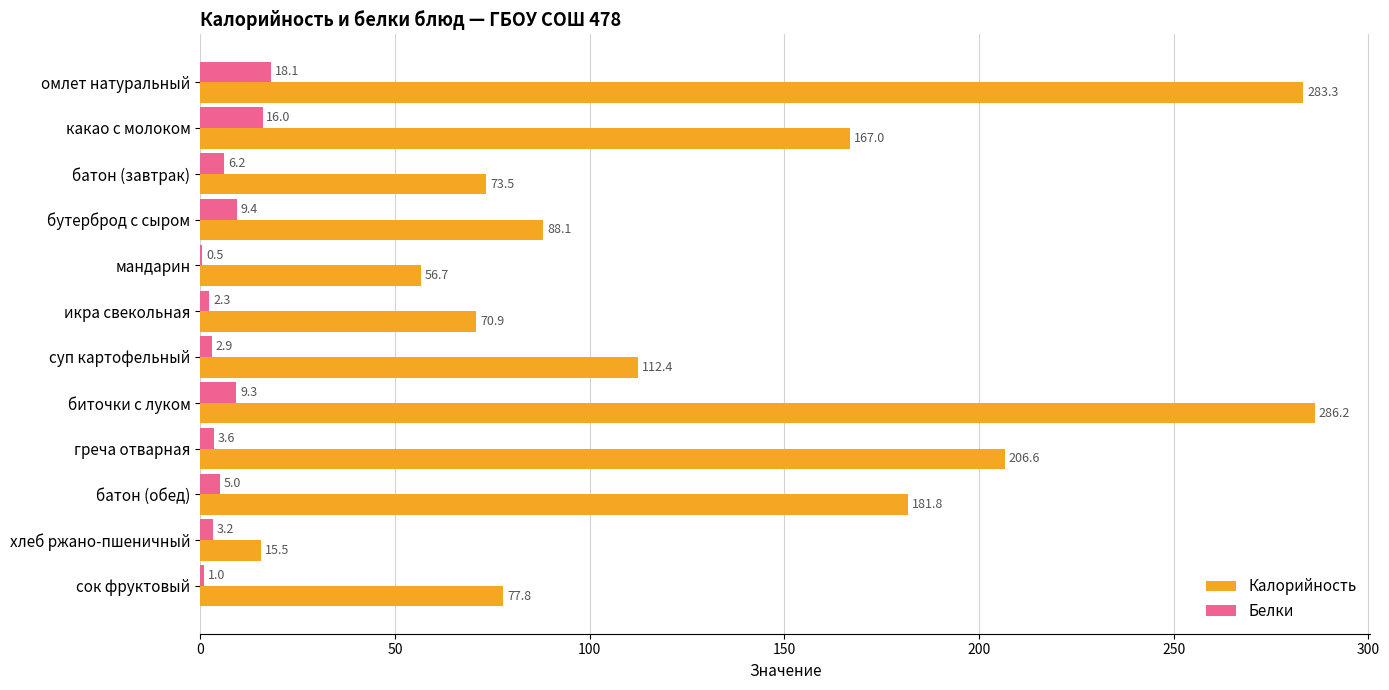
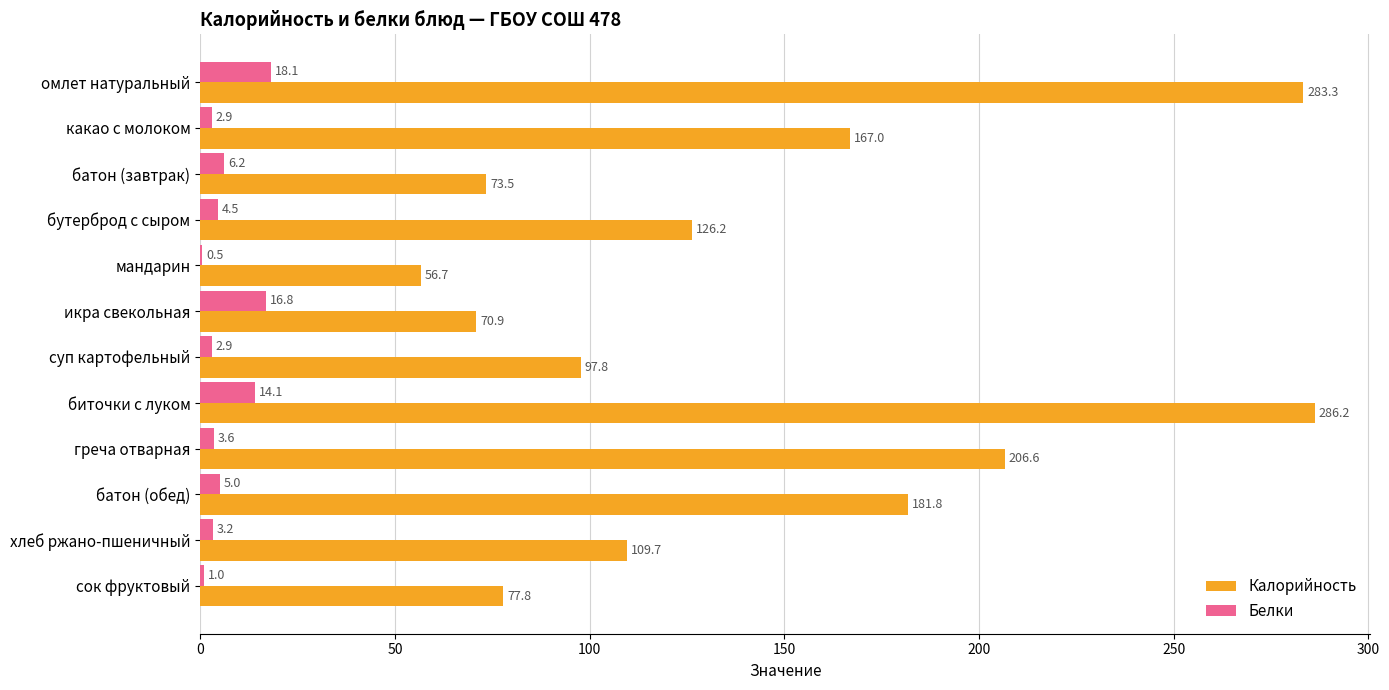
  {
    "Калорийность": {
      "омлет натуральный": 283.3,
      "какао с молоком": 167.0,
      "батон (завтрак)": 73.5,
-     "бутерброд с сыром": 88.1,
+     "бутерброд с сыром": 126.2,
      "мандарин": 56.7,
      "икра свекольная": 70.9,
-     "суп картофельный": 112.4,
+     "суп картофельный": 97.8,
      "биточки с луком": 286.2,
      "греча отварная": 206.6,
      "батон (обед)": 181.8,
-     "хлеб ржано-пшеничный": 15.5,
+     "хлеб ржано-пшеничный": 109.7,
      "сок фруктовый": 77.8
    },
    "Белки": {
      "омлет натуральный": 18.1,
-     "какао с молоком": 16.0,
+     "какао с молоком": 2.9,
      "батон (завтрак)": 6.2,
-     "бутерброд с сыром": 9.4,
+     "бутерброд с сыром": 4.5,
      "мандарин": 0.5,
-     "икра свекольная": 2.3,
+     "икра свекольная": 16.8,
      "суп картофельный": 2.9,
-     "биточки с луком": 9.3,
+     "биточки с луком": 14.1,
      "греча отварная": 3.6,
      "батон (обед)": 5.0,
      "хлеб ржано-пшеничный": 3.2,
      "сок фруктовый": 1.0
    }
  }
